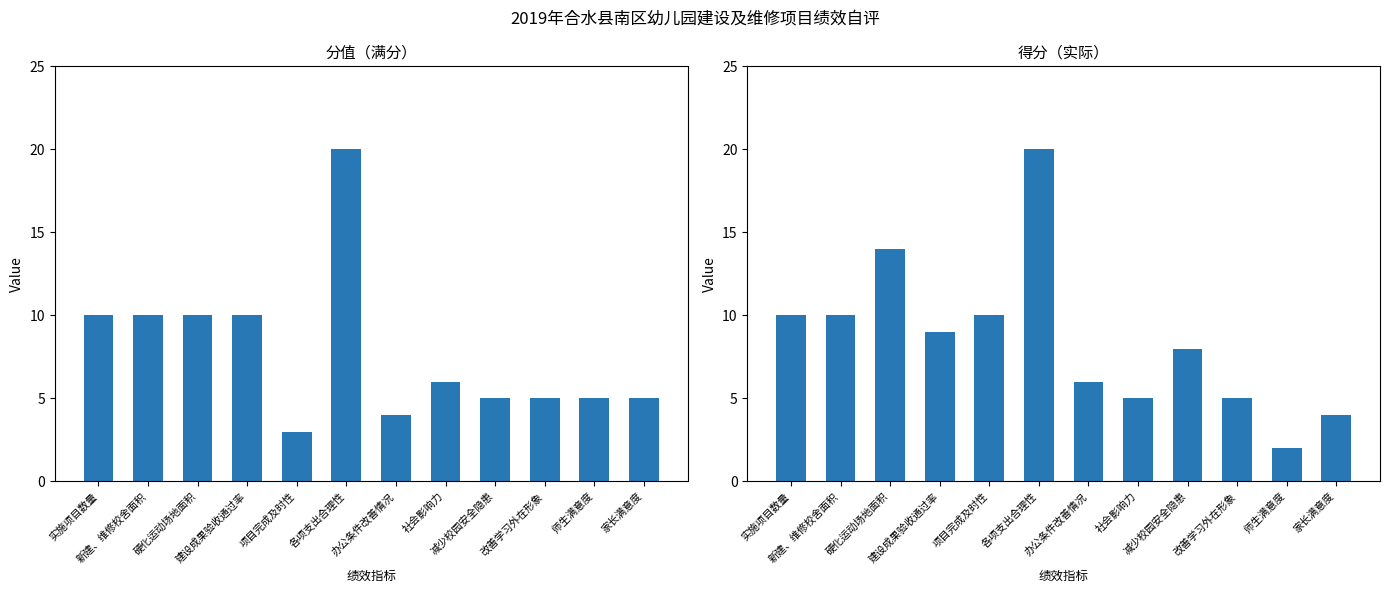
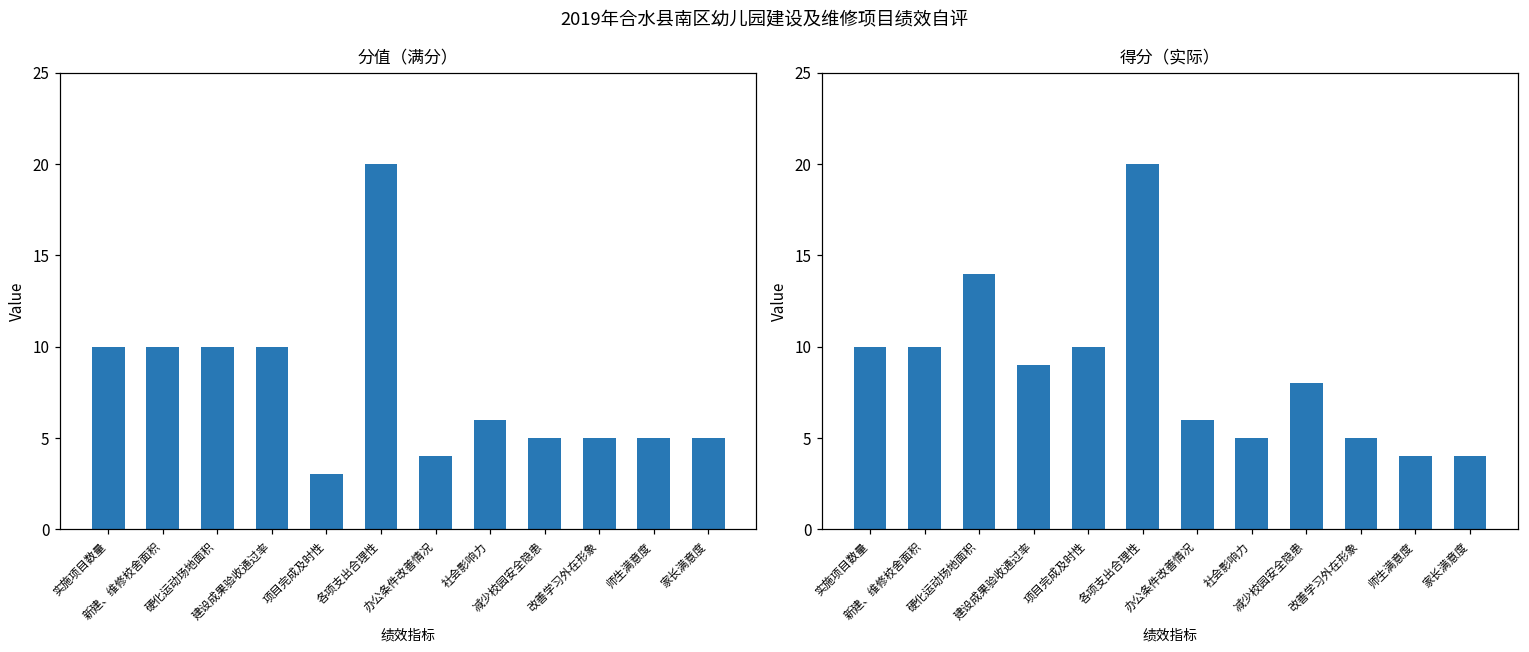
  {
    "分值（满分）": {
      "实施项目数量": 10.0,
      "新建、维修校舍面积": 10.0,
      "硬化运动场地面积": 10.0,
      "建设成果验收通过率": 10.0,
      "项目完成及时性": 3.0,
      "各项支出合理性": 20.0,
      "办公条件改善情况": 4.0,
      "社会影响力": 6.0,
      "减少校园安全隐患": 5.0,
      "改善学习外在形象": 5.0,
      "师生满意度": 5.0,
      "家长满意度": 5.0
    },
    "得分（实际）": {
      "实施项目数量": 10,
      "新建、维修校舍面积": 10,
      "硬化运动场地面积": 14,
      "建设成果验收通过率": 9,
      "项目完成及时性": 10,
      "各项支出合理性": 20,
      "办公条件改善情况": 6,
      "社会影响力": 5,
      "减少校园安全隐患": 8,
      "改善学习外在形象": 5,
-     "师生满意度": 2,
+     "师生满意度": 4,
      "家长满意度": 4
    }
  }
